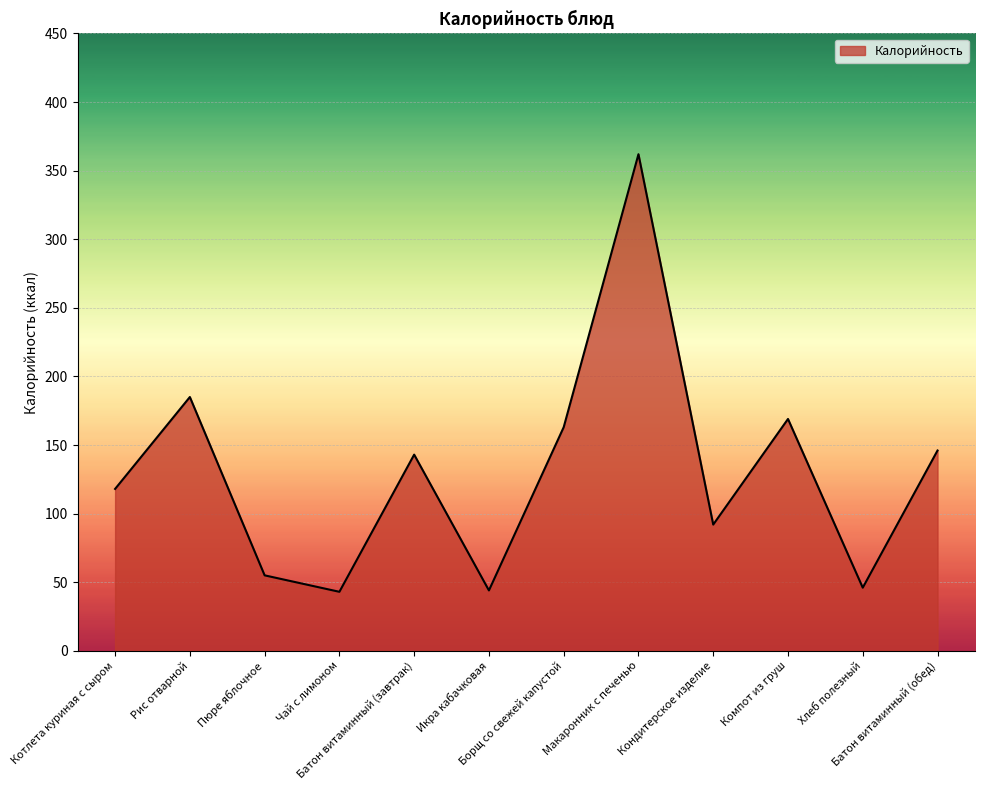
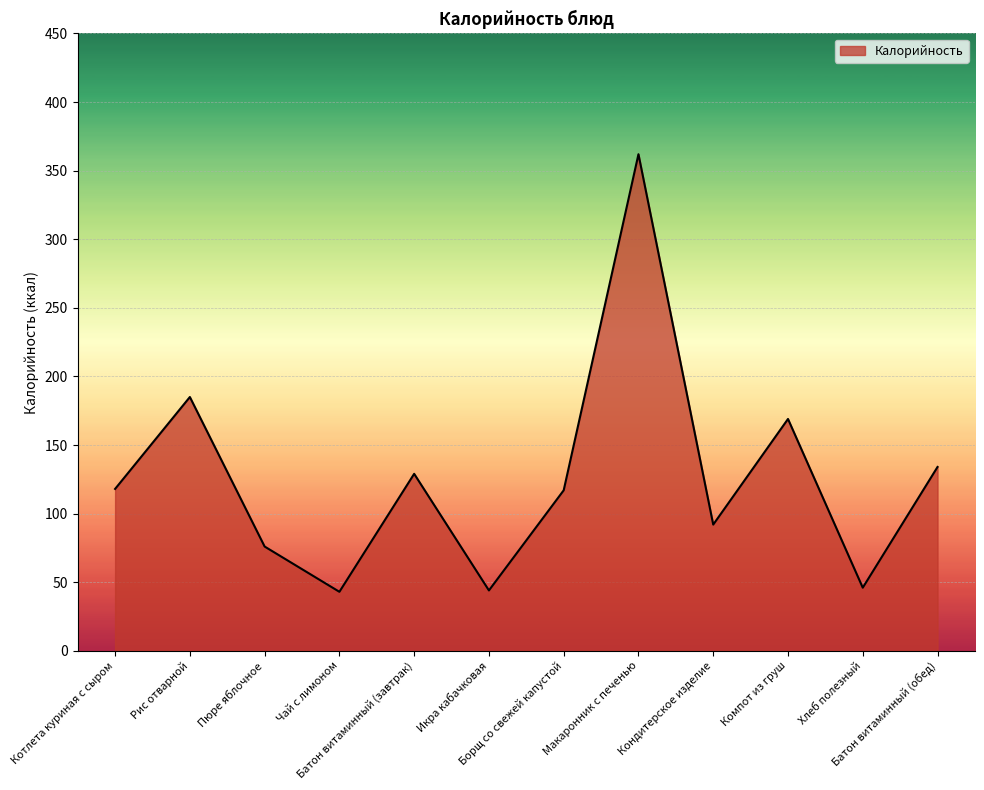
  {
    "Котлета куриная с сыром": 118,
    "Рис отварной": 185,
-   "Пюре яблочное": 55,
+   "Пюре яблочное": 76,
    "Чай с лимоном": 43,
-   "Батон витаминный (завтрак)": 143,
+   "Батон витаминный (завтрак)": 129,
    "Икра кабачковая": 44,
-   "Борщ со свежей капустой": 163,
+   "Борщ со свежей капустой": 117,
    "Макаронник с печенью": 362,
    "Кондитерское изделие": 92,
    "Компот из груш": 169,
    "Хлеб полезный": 46,
-   "Батон витаминный (обед)": 146
+   "Батон витаминный (обед)": 134
  }
